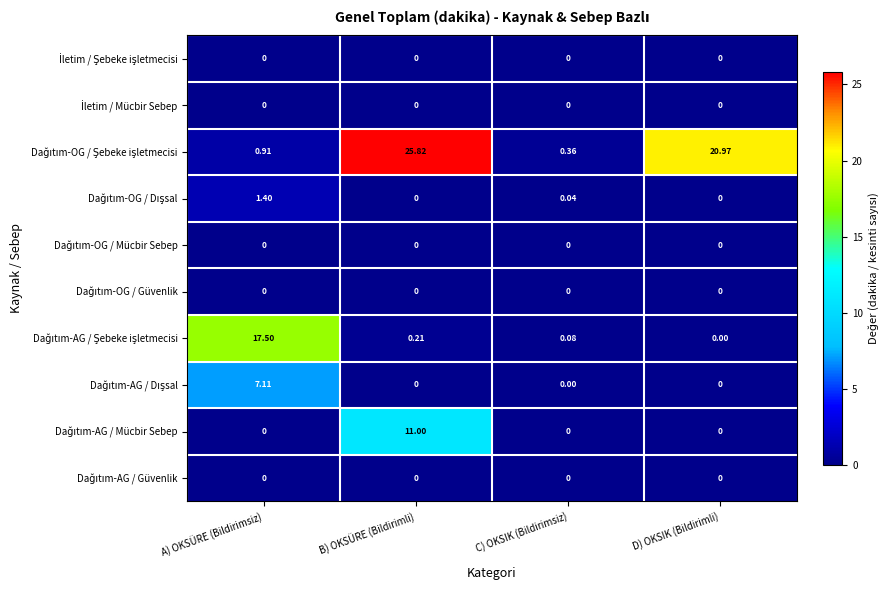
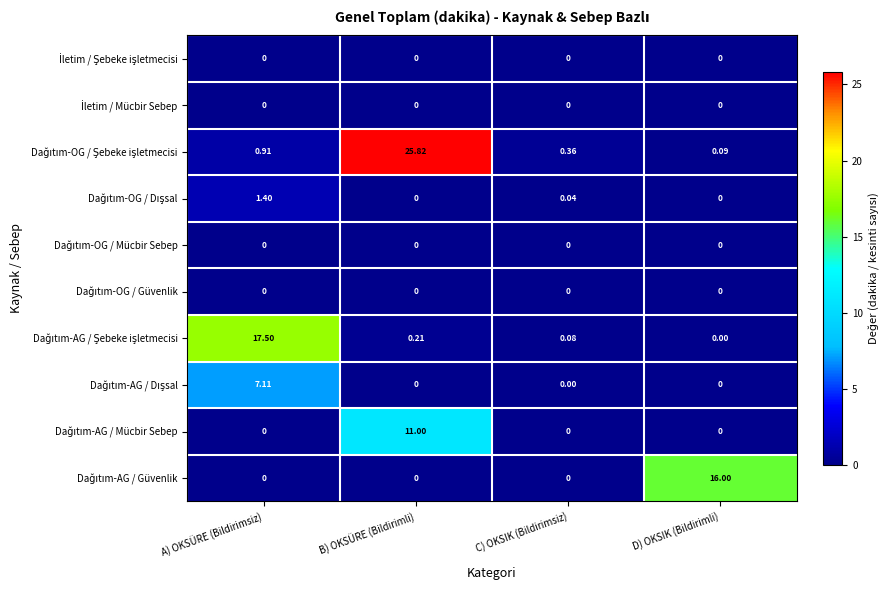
  {
    "İletim / Şebeke işletmecisi": {
      "A) OKSÜRE (Bildirimsiz)": 0,
      "B) OKSÜRE (Bildirimli)": 0,
      "C) OKSIK (Bildirimsiz)": 0,
      "D) OKSIK (Bildirimli)": 0
    },
    "İletim / Mücbir Sebep": {
      "A) OKSÜRE (Bildirimsiz)": 0,
      "B) OKSÜRE (Bildirimli)": 0,
      "C) OKSIK (Bildirimsiz)": 0,
      "D) OKSIK (Bildirimli)": 0
    },
    "Dağıtım-OG / Şebeke işletmecisi": {
      "A) OKSÜRE (Bildirimsiz)": 0.91,
      "B) OKSÜRE (Bildirimli)": 25.82,
      "C) OKSIK (Bildirimsiz)": 0.36,
-     "D) OKSIK (Bildirimli)": 20.97
+     "D) OKSIK (Bildirimli)": 0.09
    },
    "Dağıtım-OG / Dışsal": {
      "A) OKSÜRE (Bildirimsiz)": 1.40,
      "B) OKSÜRE (Bildirimli)": 0,
      "C) OKSIK (Bildirimsiz)": 0.04,
      "D) OKSIK (Bildirimli)": 0
    },
    "Dağıtım-OG / Mücbir Sebep": {
      "A) OKSÜRE (Bildirimsiz)": 0,
      "B) OKSÜRE (Bildirimli)": 0,
      "C) OKSIK (Bildirimsiz)": 0,
      "D) OKSIK (Bildirimli)": 0
    },
    "Dağıtım-OG / Güvenlik": {
      "A) OKSÜRE (Bildirimsiz)": 0,
      "B) OKSÜRE (Bildirimli)": 0,
      "C) OKSIK (Bildirimsiz)": 0,
      "D) OKSIK (Bildirimli)": 0
    },
    "Dağıtım-AG / Şebeke işletmecisi": {
      "A) OKSÜRE (Bildirimsiz)": 17.50,
      "B) OKSÜRE (Bildirimli)": 0.21,
      "C) OKSIK (Bildirimsiz)": 0.08,
      "D) OKSIK (Bildirimli)": 0.00
    },
    "Dağıtım-AG / Dışsal": {
      "A) OKSÜRE (Bildirimsiz)": 7.11,
      "B) OKSÜRE (Bildirimli)": 0,
      "C) OKSIK (Bildirimsiz)": 0.00,
      "D) OKSIK (Bildirimli)": 0
    },
    "Dağıtım-AG / Mücbir Sebep": {
      "A) OKSÜRE (Bildirimsiz)": 0,
      "B) OKSÜRE (Bildirimli)": 11.00,
      "C) OKSIK (Bildirimsiz)": 0,
      "D) OKSIK (Bildirimli)": 0
    },
    "Dağıtım-AG / Güvenlik": {
      "A) OKSÜRE (Bildirimsiz)": 0,
      "B) OKSÜRE (Bildirimli)": 0,
      "C) OKSIK (Bildirimsiz)": 0,
-     "D) OKSIK (Bildirimli)": 0
+     "D) OKSIK (Bildirimli)": 16.00
    }
  }
